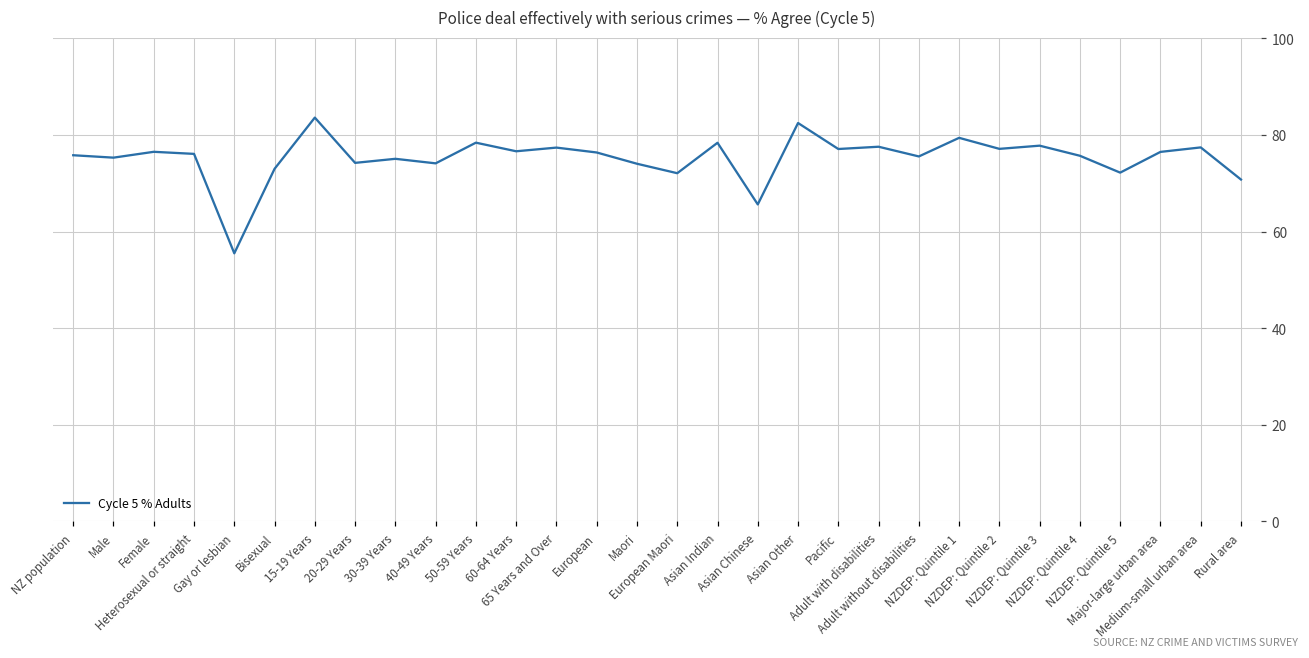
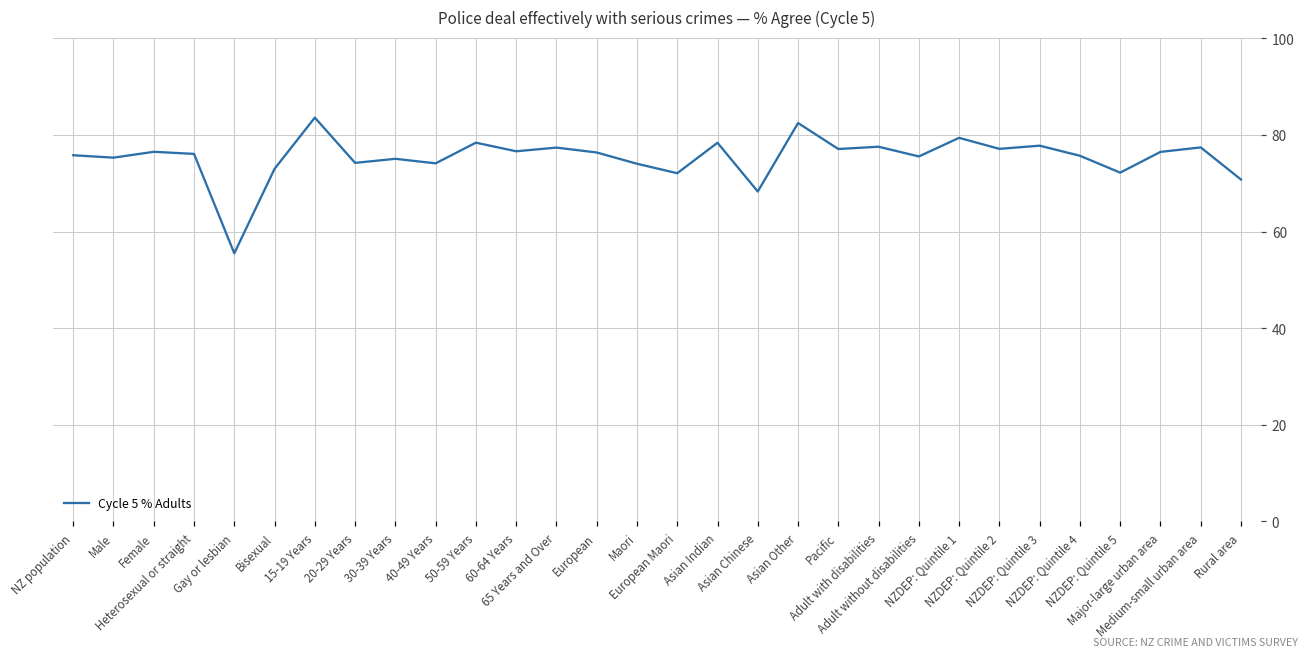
  {
    "NZ population": 76,
    "Male": 75,
    "Female": 77,
    "Heterosexual or straight": 76,
    "Gay or lesbian": 56,
    "Bisexual": 73,
    "15-19 Years": 84,
    "20-29 Years": 74,
    "30-39 Years": 75,
    "40-49 Years": 74,
    "50-59 Years": 78,
    "60-64 Years": 77,
    "65 Years and Over": 77,
    "European": 76,
    "Maori": 74,
    "European Maori": 72,
    "Asian Indian": 78,
-   "Asian Chinese": 66,
+   "Asian Chinese": 68,
    "Asian Other": 82,
    "Pacific": 77,
    "Adult with disabilities": 78,
    "Adult without disabilities": 76,
    "NZDEP: Quintile 1": 79,
    "NZDEP: Quintile 2": 77,
    "NZDEP: Quintile 3": 78,
    "NZDEP: Quintile 4": 76,
    "NZDEP: Quintile 5": 72,
    "Major-large urban area": 76,
    "Medium-small urban area": 77,
    "Rural area": 71
  }
